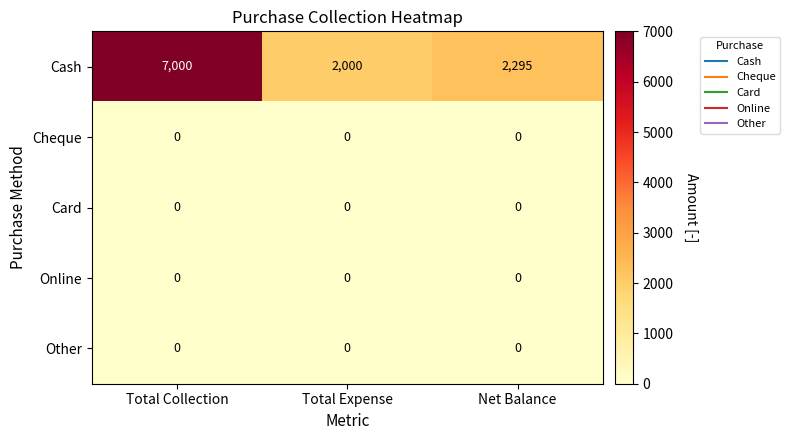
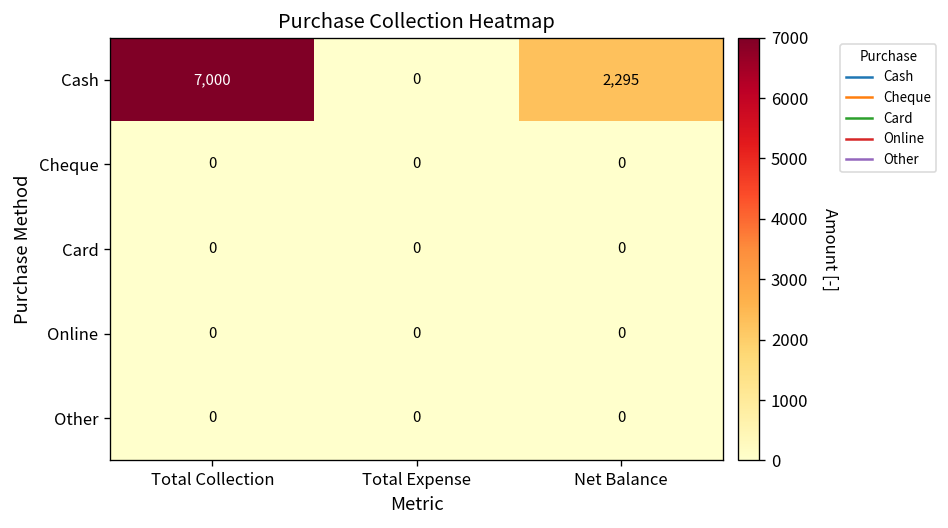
  {
    "Cash": {
      "Total Collection": "7,000",
-     "Total Expense": "2,000",
+     "Total Expense": "0",
      "Net Balance": "2,295"
    },
    "Cheque": {
      "Total Collection": "0",
      "Total Expense": "0",
      "Net Balance": "0"
    },
    "Card": {
      "Total Collection": "0",
      "Total Expense": "0",
      "Net Balance": "0"
    },
    "Online": {
      "Total Collection": "0",
      "Total Expense": "0",
      "Net Balance": "0"
    },
    "Other": {
      "Total Collection": "0",
      "Total Expense": "0",
      "Net Balance": "0"
    }
  }
